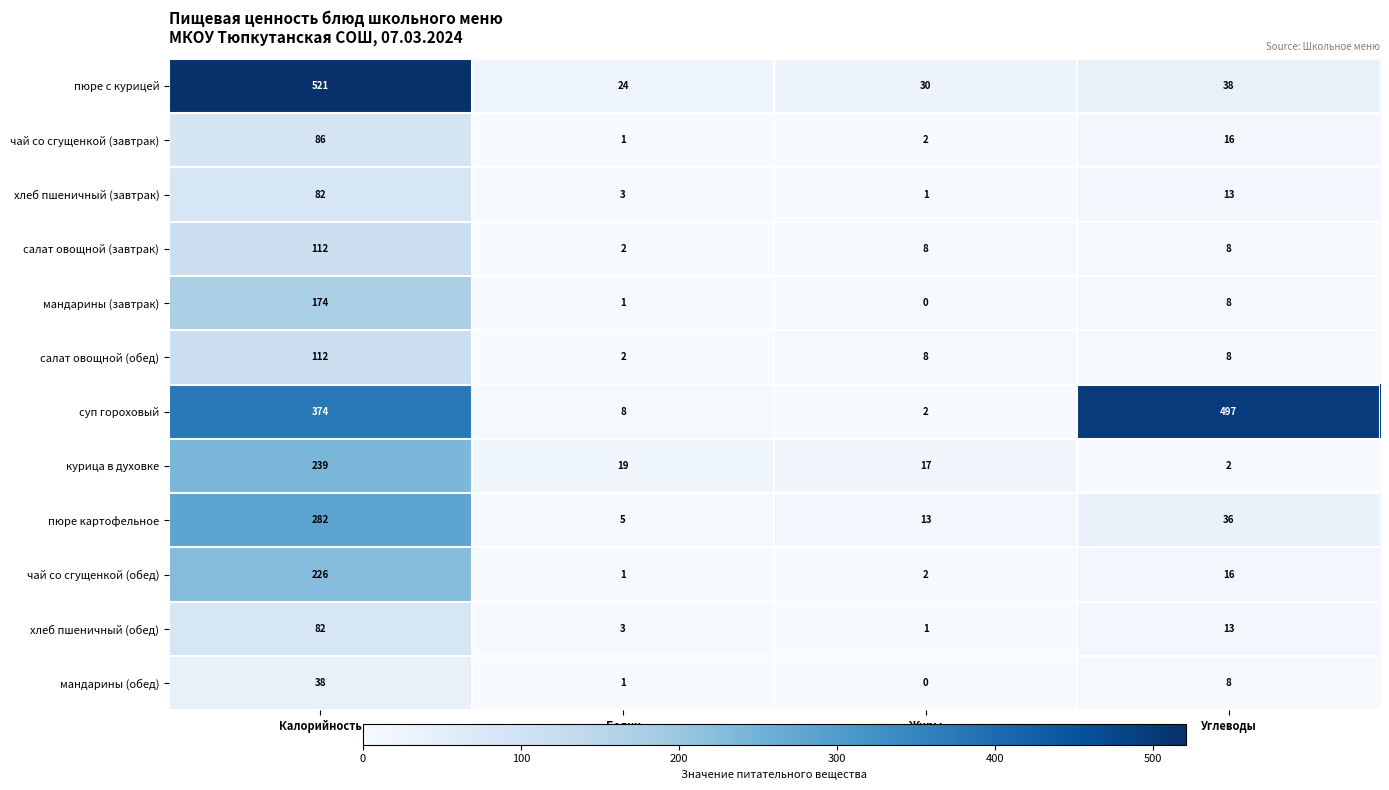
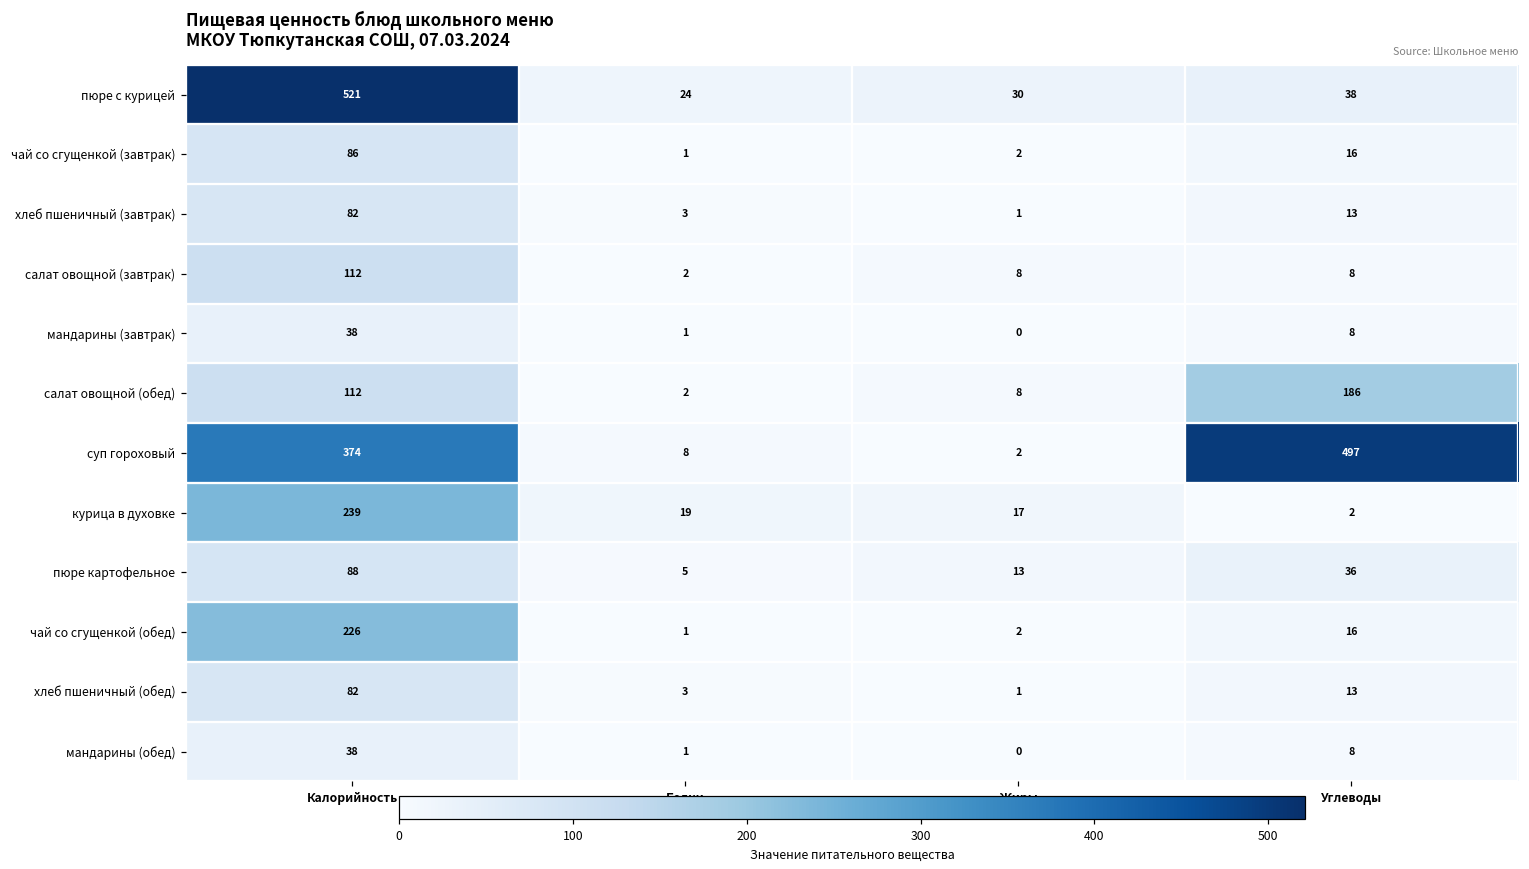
  {
    "пюре с курицей": {
      "Калорийность": 521,
      "Углеводы": 38
    },
    "чай со сгущенкой (завтрак)": {
      "Калорийность": 86,
      "Углеводы": 16
    },
    "хлеб пшеничный (завтрак)": {
      "Калорийность": 82,
      "Углеводы": 13
    },
    "салат овощной (завтрак)": {
      "Калорийность": 112,
      "Углеводы": 8
    },
    "мандарины (завтрак)": {
-     "Калорийность": 174,
+     "Калорийность": 38,
      "Углеводы": 8
    },
    "салат овощной (обед)": {
      "Калорийность": 112,
-     "Углеводы": 8
+     "Углеводы": 186
    },
    "суп гороховый": {
      "Калорийность": 374,
      "Углеводы": 497
    },
    "курица в духовке": {
      "Калорийность": 239,
      "Углеводы": 2
    },
    "пюре картофельное": {
-     "Калорийность": 282,
+     "Калорийность": 88,
      "Углеводы": 36
    },
    "чай со сгущенкой (обед)": {
      "Калорийность": 226,
      "Углеводы": 16
    },
    "хлеб пшеничный (обед)": {
      "Калорийность": 82,
      "Углеводы": 13
    },
    "мандарины (обед)": {
      "Калорийность": 38,
      "Углеводы": 8
    }
  }
